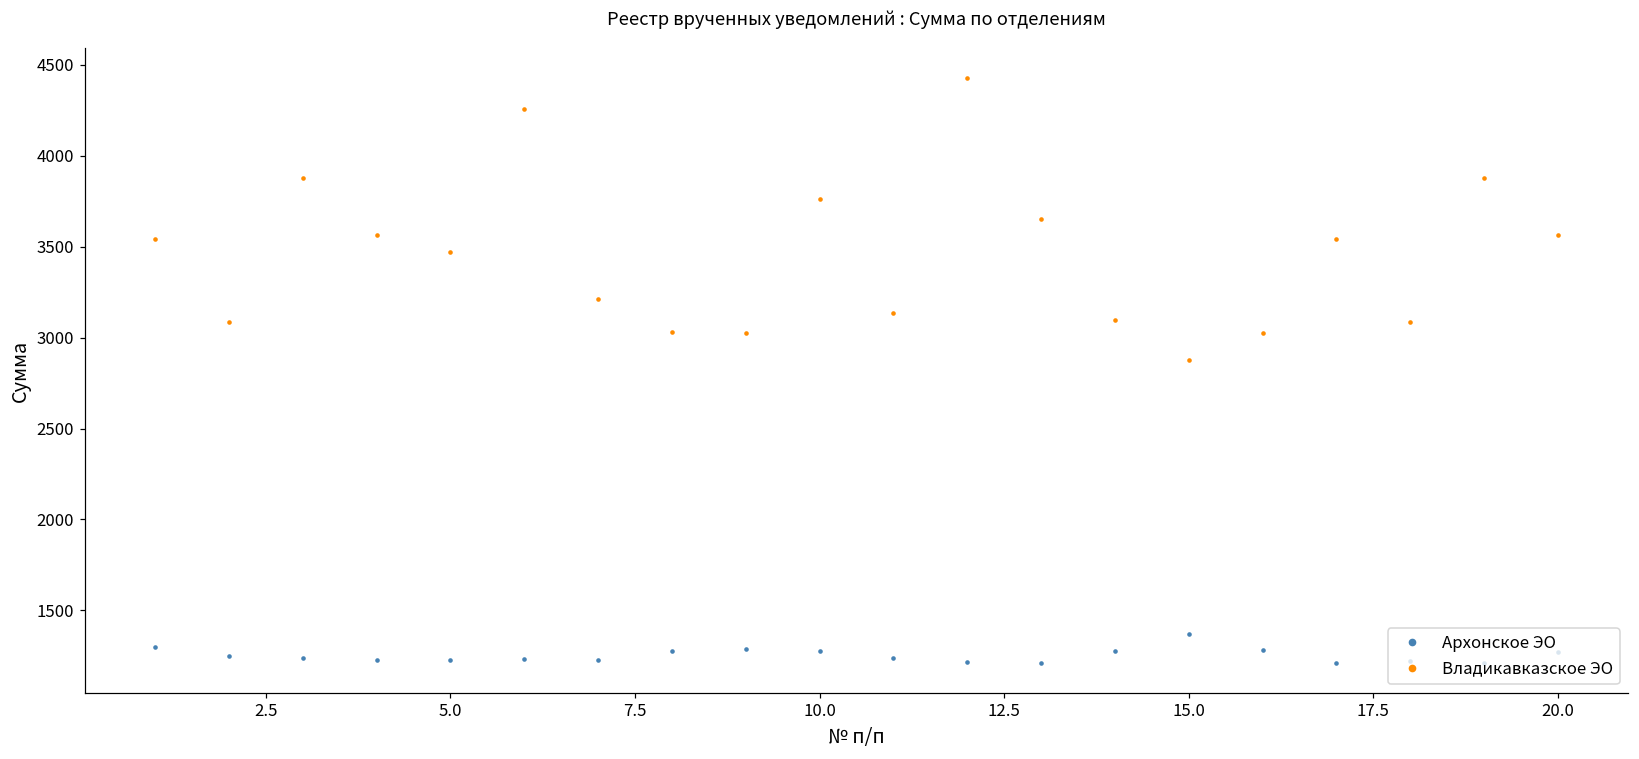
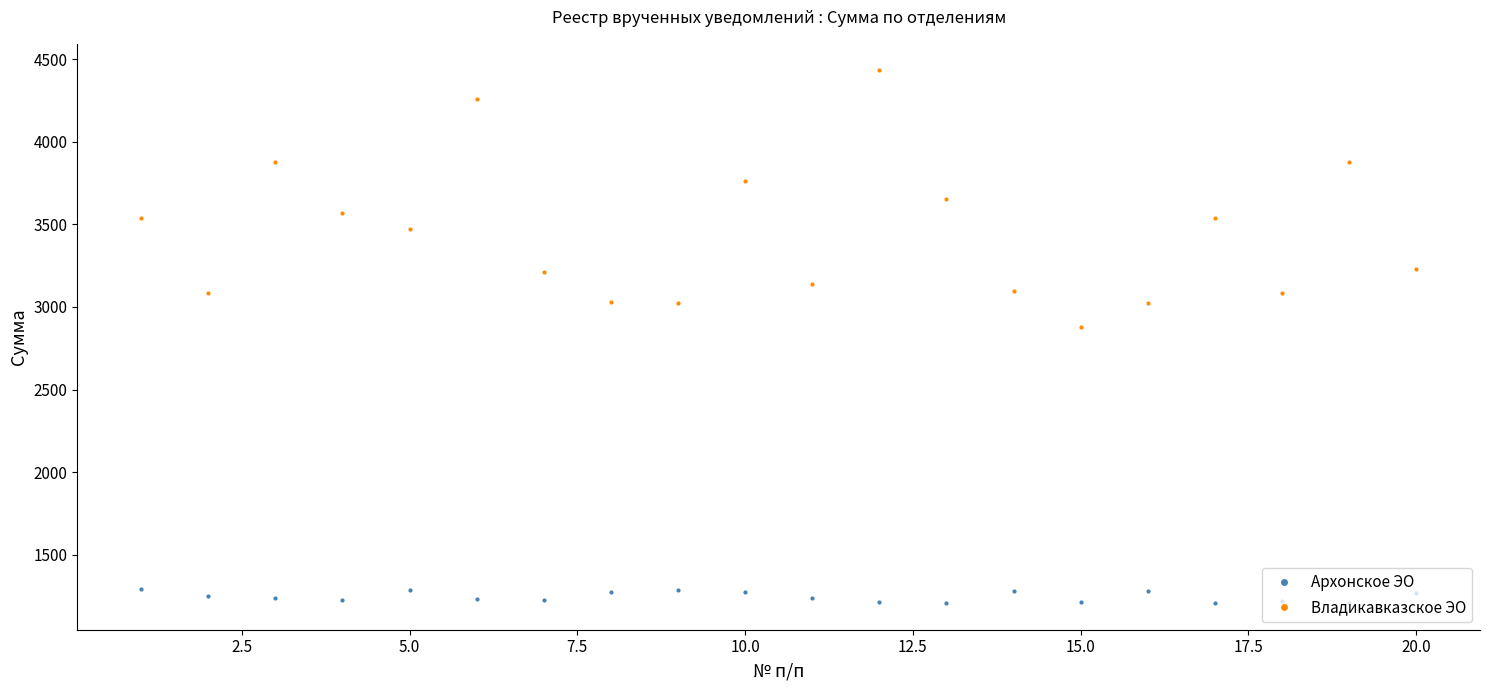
  {
    "Архонское ЭО": {
-     "5.0": 1220,
+     "5.0": 1290,
      "10.0": 1280,
-     "15.0": 1370
+     "15.0": 1210
    },
    "Владикавказское ЭО": {
      "5.0": 3470,
      "10.0": 3760,
      "15.0": 2880,
-     "20.0": 3570
+     "20.0": 3230
    }
  }
